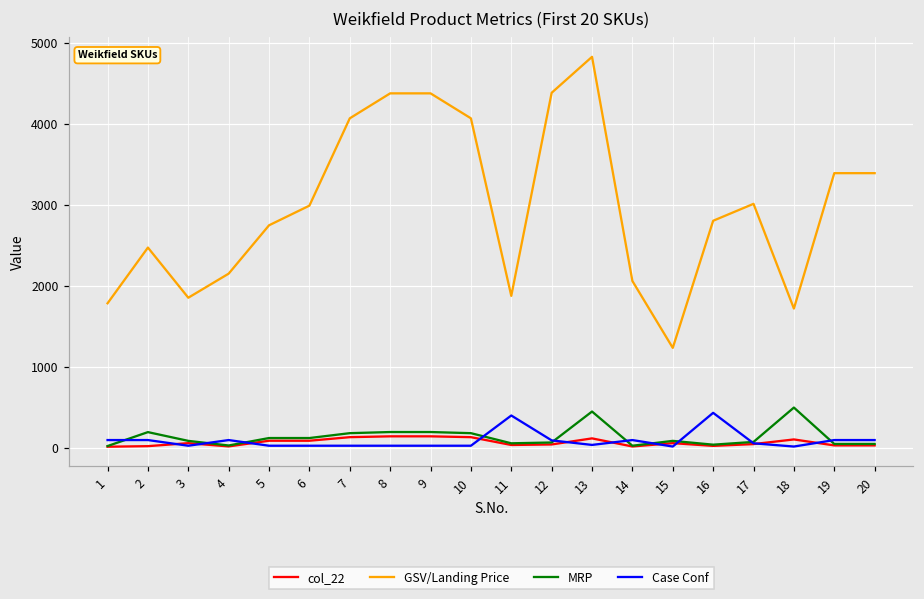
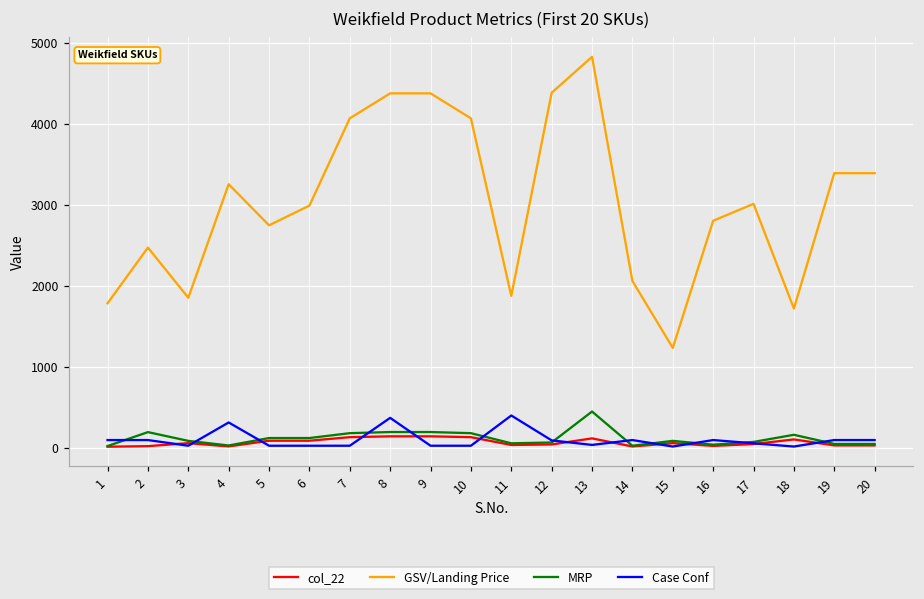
  {
    "col_22": {
      "2": 0,
      "7": 100,
      "8": 100,
      "9": 100,
      "10": 100,
      "13": 100,
      "18": 100
    },
    "GSV/Landing Price": {
      "1": 1800,
      "2": 2500,
      "3": 1900,
-     "4": 2200,
+     "4": 3300,
      "5": 2800,
      "6": 3000,
      "7": 4100,
      "8": 4400,
      "9": 4400,
      "10": 4100,
      "11": 1900,
      "12": 4400,
      "13": 4800,
      "14": 2100,
      "15": 1200,
      "16": 2800,
      "17": 3000,
      "18": 1700,
      "19": 3400,
      "20": 3400
    },
    "MRP": {
      "2": 200,
      "7": 200,
      "8": 200,
      "9": 200,
      "10": 200,
      "13": 500,
-     "18": 500
+     "18": 200
    },
    "Case Conf": {
      "1": 100,
      "2": 100,
-     "4": 100,
+     "4": 300,
      "5": 0,
      "6": 0,
      "7": 0,
-     "8": 0,
+     "8": 400,
      "9": 0,
      "10": 0,
      "11": 400,
      "13": 0,
      "14": 100,
      "15": 0,
-     "16": 400,
+     "16": 100,
      "18": 0,
      "19": 100,
      "20": 100
    }
  }
